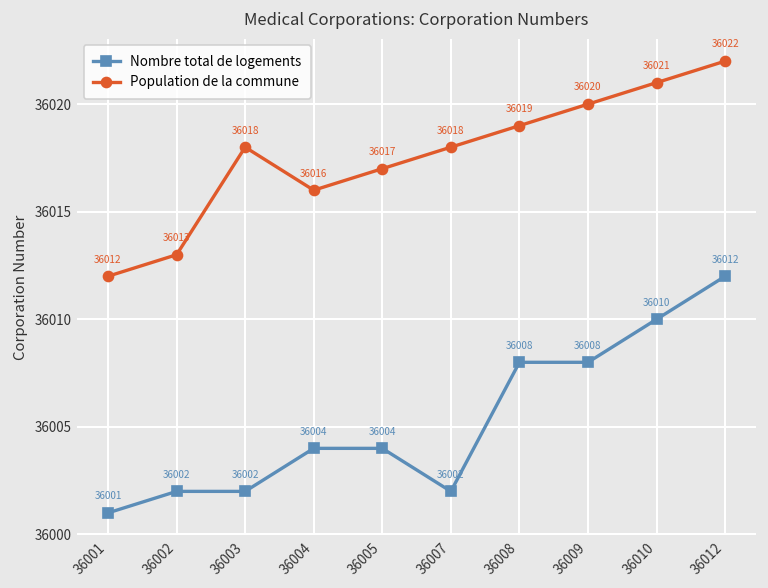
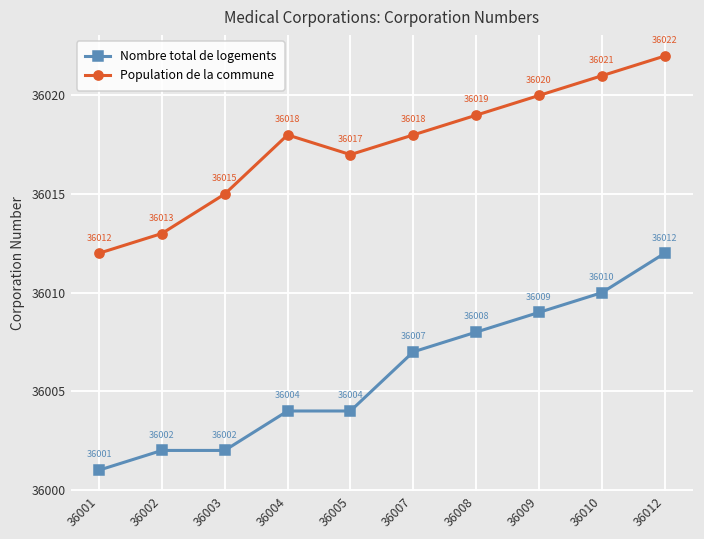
  {
    "Nombre total de logements": {
      "36001": 36001,
      "36002": 36002,
      "36003": 36002,
      "36004": 36004,
      "36005": 36004,
-     "36007": 36002,
+     "36007": 36007,
      "36008": 36008,
-     "36009": 36008,
+     "36009": 36009,
      "36010": 36010,
      "36012": 36012
    },
    "Population de la commune": {
      "36001": 36012,
      "36002": 36013,
-     "36003": 36018,
-     "36004": 36016,
+     "36003": 36015,
+     "36004": 36018,
      "36005": 36017,
      "36007": 36018,
      "36008": 36019,
      "36009": 36020,
      "36010": 36021,
      "36012": 36022
    }
  }
